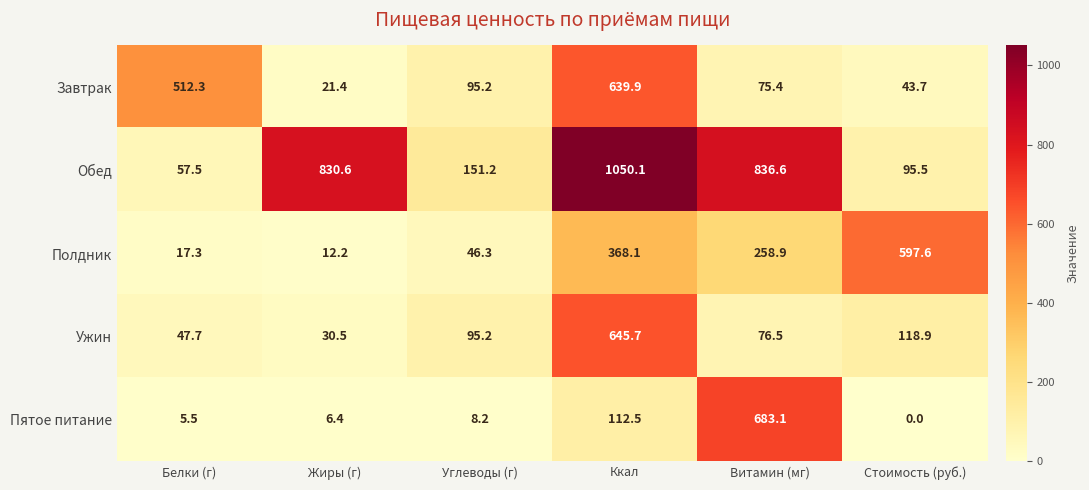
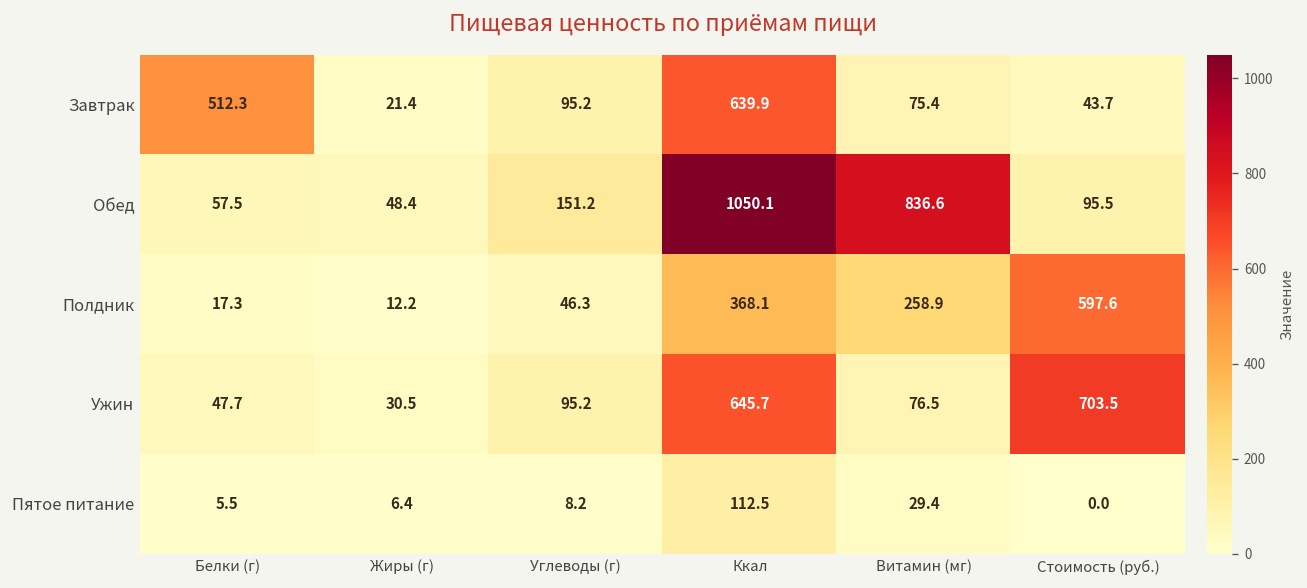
  {
    "Завтрак": {
      "Белки (г)": 512.3,
      "Жиры (г)": 21.4,
      "Углеводы (г)": 95.2,
      "Ккал": 639.9,
      "Витамин (мг)": 75.4,
      "Стоимость (руб.)": 43.7
    },
    "Обед": {
      "Белки (г)": 57.5,
-     "Жиры (г)": 830.6,
+     "Жиры (г)": 48.4,
      "Углеводы (г)": 151.2,
      "Ккал": 1050.1,
      "Витамин (мг)": 836.6,
      "Стоимость (руб.)": 95.5
    },
    "Полдник": {
      "Белки (г)": 17.3,
      "Жиры (г)": 12.2,
      "Углеводы (г)": 46.3,
      "Ккал": 368.1,
      "Витамин (мг)": 258.9,
      "Стоимость (руб.)": 597.6
    },
    "Ужин": {
      "Белки (г)": 47.7,
      "Жиры (г)": 30.5,
      "Углеводы (г)": 95.2,
      "Ккал": 645.7,
      "Витамин (мг)": 76.5,
-     "Стоимость (руб.)": 118.9
+     "Стоимость (руб.)": 703.5
    },
    "Пятое питание": {
      "Белки (г)": 5.5,
      "Жиры (г)": 6.4,
      "Углеводы (г)": 8.2,
      "Ккал": 112.5,
-     "Витамин (мг)": 683.1,
+     "Витамин (мг)": 29.4,
      "Стоимость (руб.)": 0.0
    }
  }
